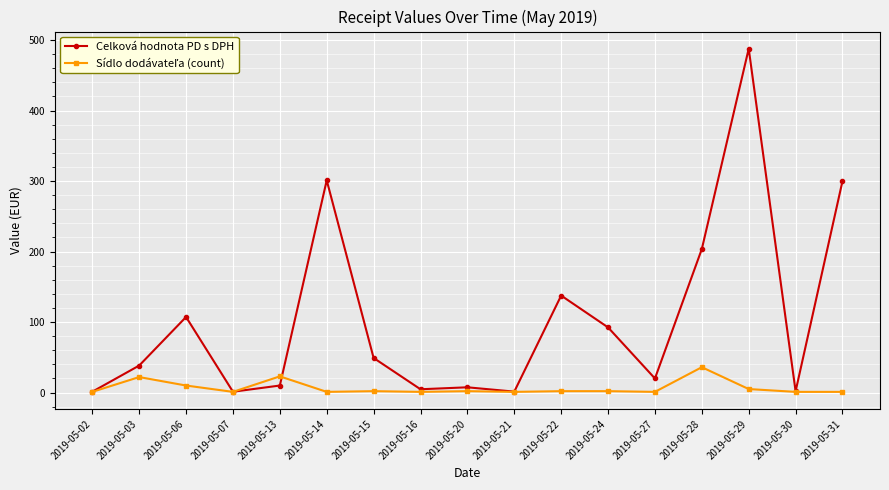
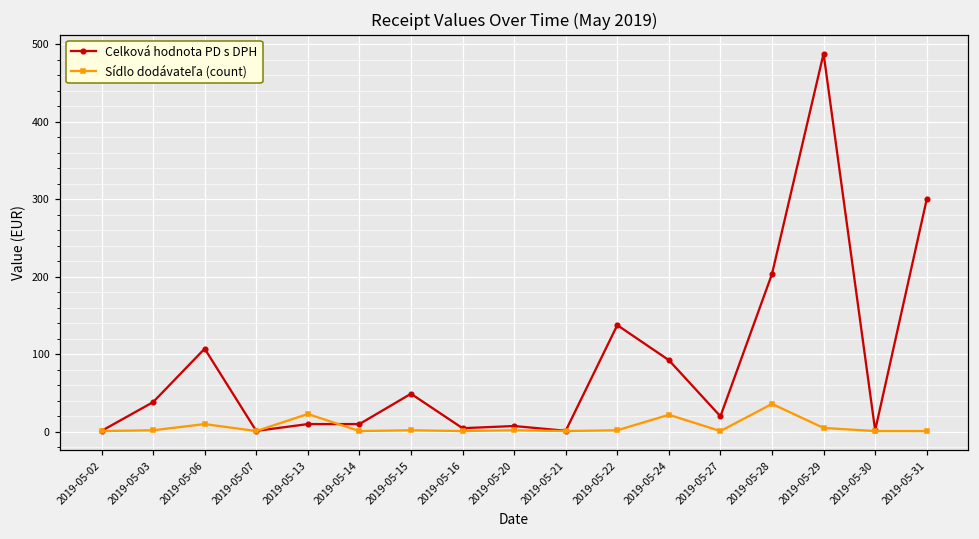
  {
    "Celková hodnota PD s DPH": {
      "2019-05-03": 40,
      "2019-05-06": 110,
      "2019-05-13": 10,
-     "2019-05-14": 300,
+     "2019-05-14": 10,
      "2019-05-15": 50,
      "2019-05-16": 0,
      "2019-05-20": 10,
      "2019-05-22": 140,
      "2019-05-24": 90,
      "2019-05-27": 20,
      "2019-05-28": 200,
      "2019-05-29": 490,
      "2019-05-31": 300
    },
    "Sídlo dodávateľa (count)": {
-     "2019-05-03": 20,
+     "2019-05-03": 0,
      "2019-05-06": 10,
      "2019-05-13": 20,
      "2019-05-14": 0,
      "2019-05-15": 0,
      "2019-05-16": 0,
      "2019-05-20": 0,
      "2019-05-22": 0,
-     "2019-05-24": 0,
+     "2019-05-24": 20,
      "2019-05-27": 0,
      "2019-05-28": 40,
      "2019-05-29": 10,
      "2019-05-31": 0
    }
  }
